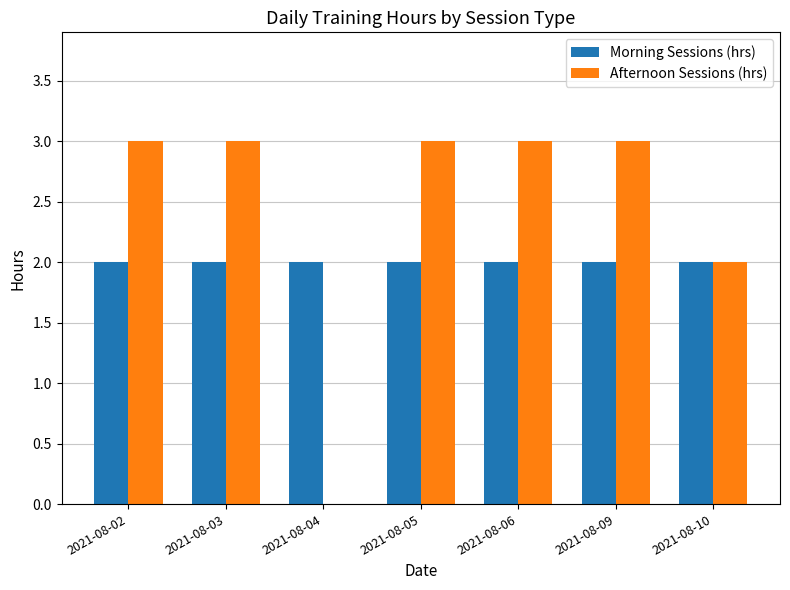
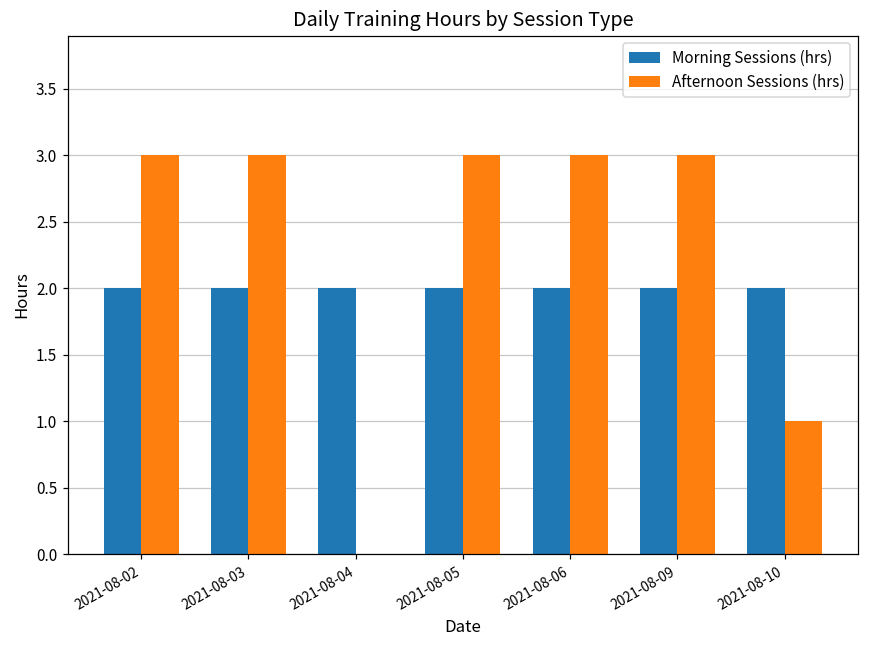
  {
    "Morning Sessions (hrs)": {
      "2021-08-02": 2,
      "2021-08-03": 2,
      "2021-08-04": 2,
      "2021-08-05": 2,
      "2021-08-06": 2,
      "2021-08-09": 2,
      "2021-08-10": 2
    },
    "Afternoon Sessions (hrs)": {
      "2021-08-02": 3,
      "2021-08-03": 3,
      "2021-08-04": 0,
      "2021-08-05": 3,
      "2021-08-06": 3,
      "2021-08-09": 3,
-     "2021-08-10": 2
+     "2021-08-10": 1
    }
  }
